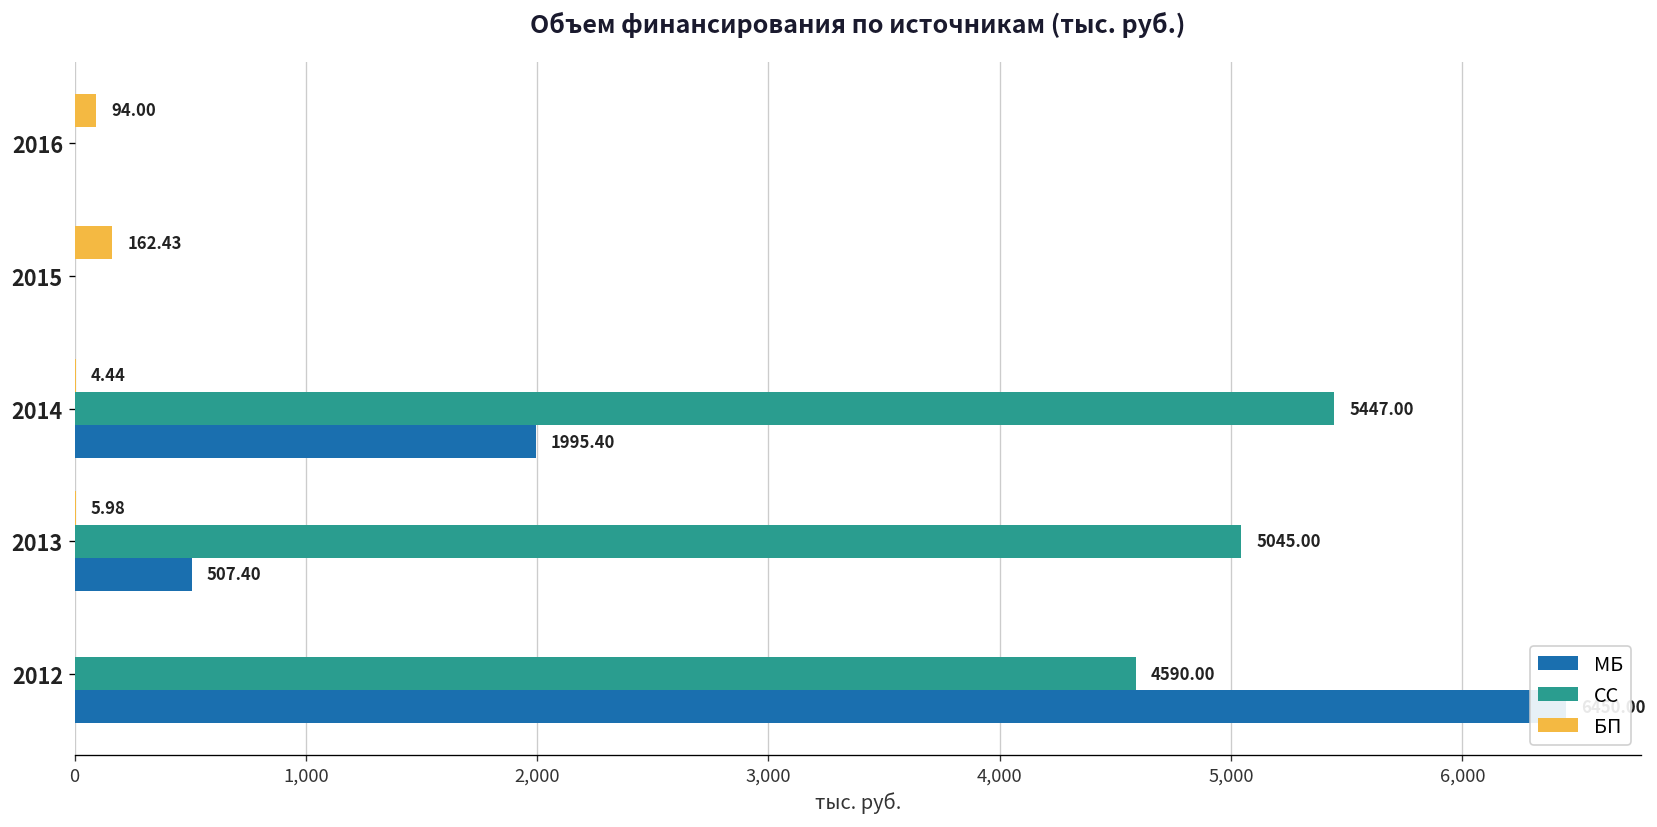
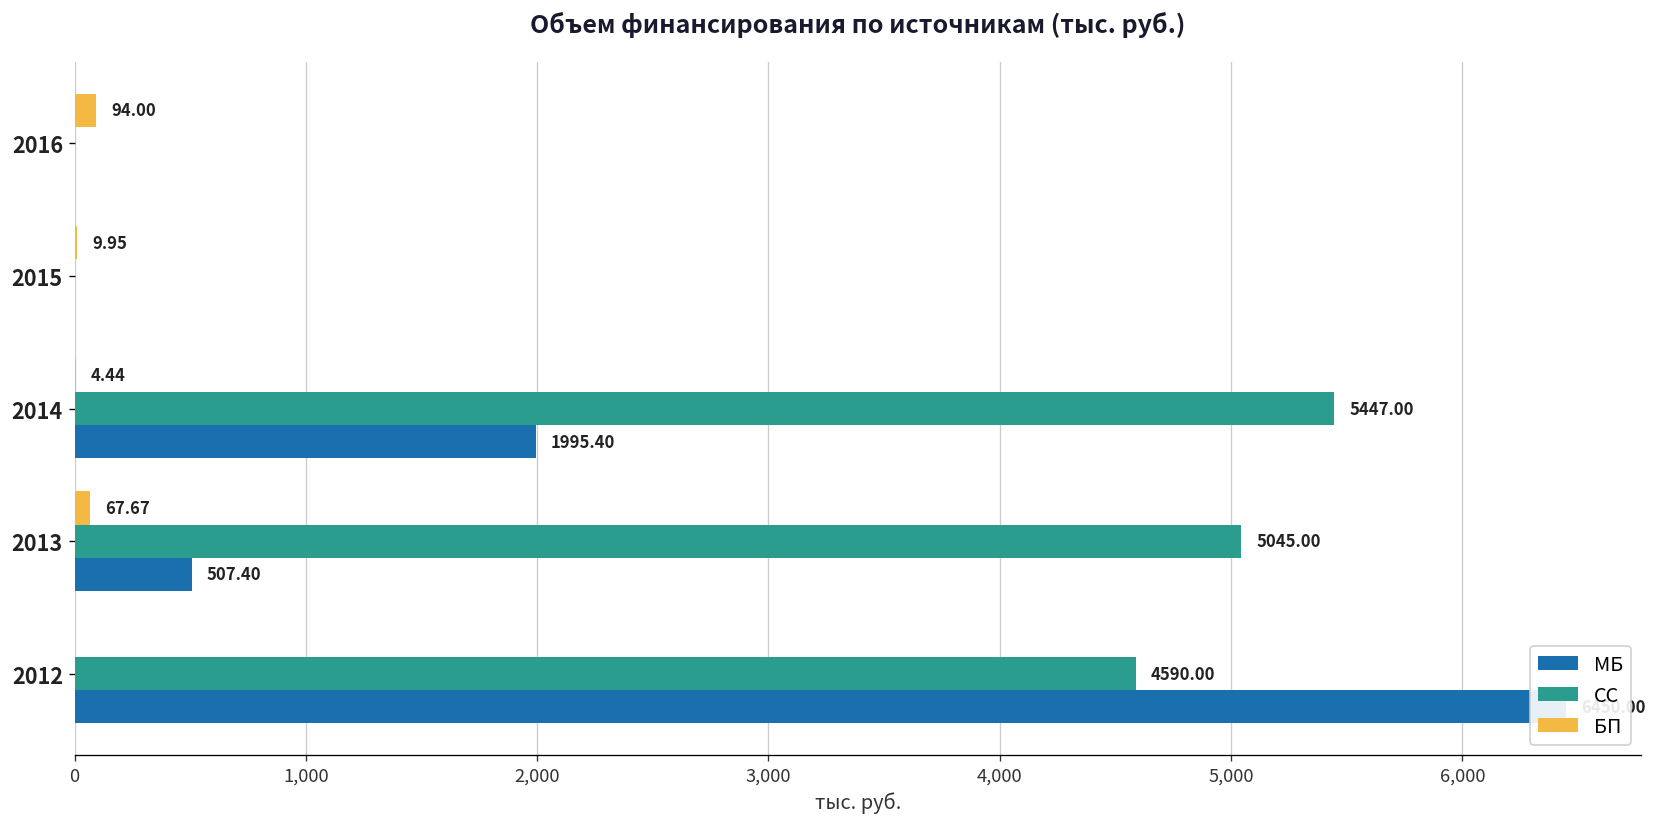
  {
    "БП": {
      "2016": 94.00,
-     "2015": 162.43,
+     "2015": 9.95,
      "2014": 4.44,
-     "2013": 5.98
+     "2013": 67.67
    }
  }
